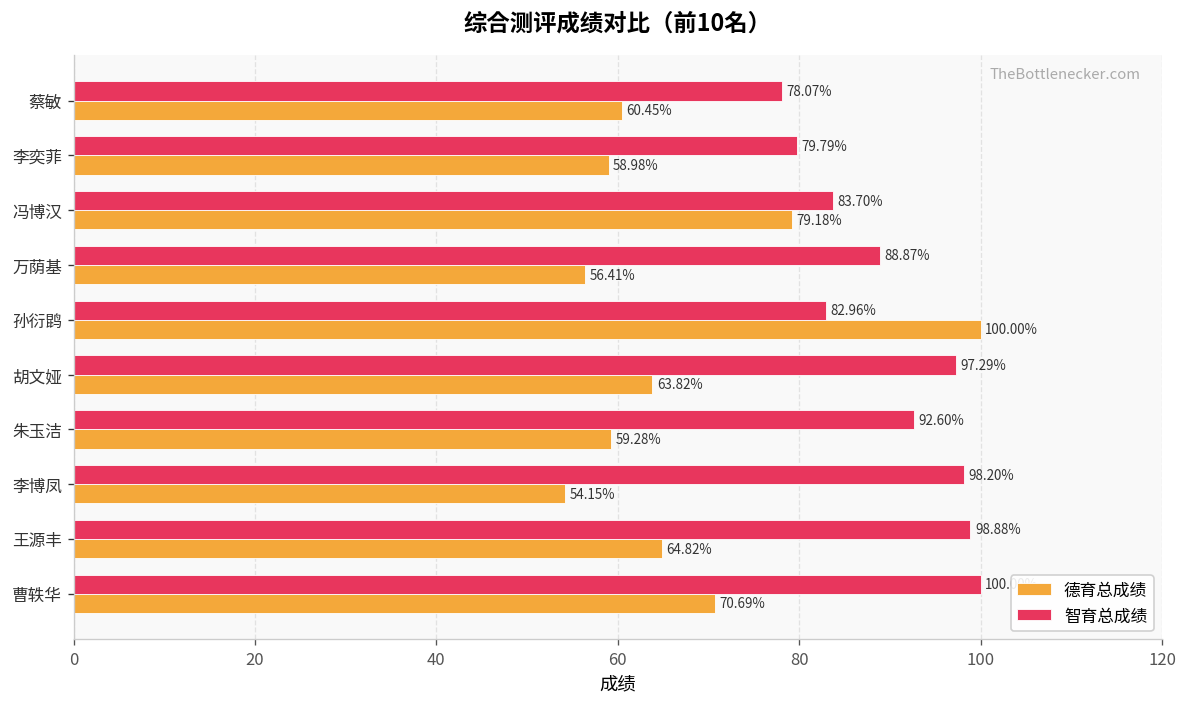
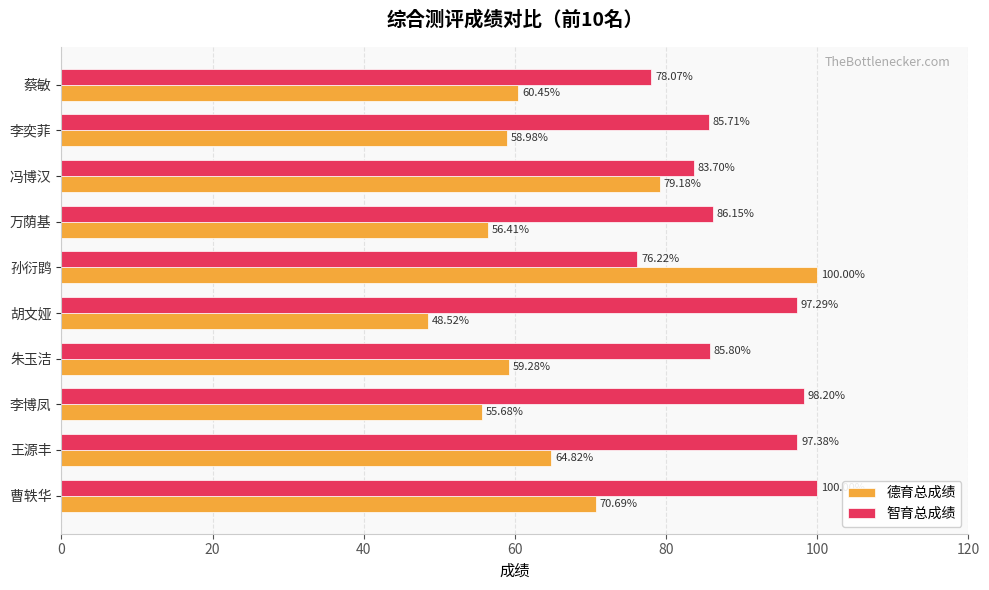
  {
    "德育总成绩": {
      "蔡敏": "60.45%",
      "李奕菲": "58.98%",
      "冯博汉": "79.18%",
      "万荫基": "56.41%",
      "孙衍鹍": "100.00%",
-     "胡文娅": "63.82%",
+     "胡文娅": "48.52%",
      "朱玉洁": "59.28%",
-     "李博凤": "54.15%",
+     "李博凤": "55.68%",
      "王源丰": "64.82%",
      "曹轶华": "70.69%"
    },
    "智育总成绩": {
      "蔡敏": "78.07%",
-     "李奕菲": "79.79%",
+     "李奕菲": "85.71%",
      "冯博汉": "83.70%",
-     "万荫基": "88.87%",
-     "孙衍鹍": "82.96%",
+     "万荫基": "86.15%",
+     "孙衍鹍": "76.22%",
      "胡文娅": "97.29%",
-     "朱玉洁": "92.60%",
+     "朱玉洁": "85.80%",
      "李博凤": "98.20%",
-     "王源丰": "98.88%"
+     "王源丰": "97.38%"
    }
  }
